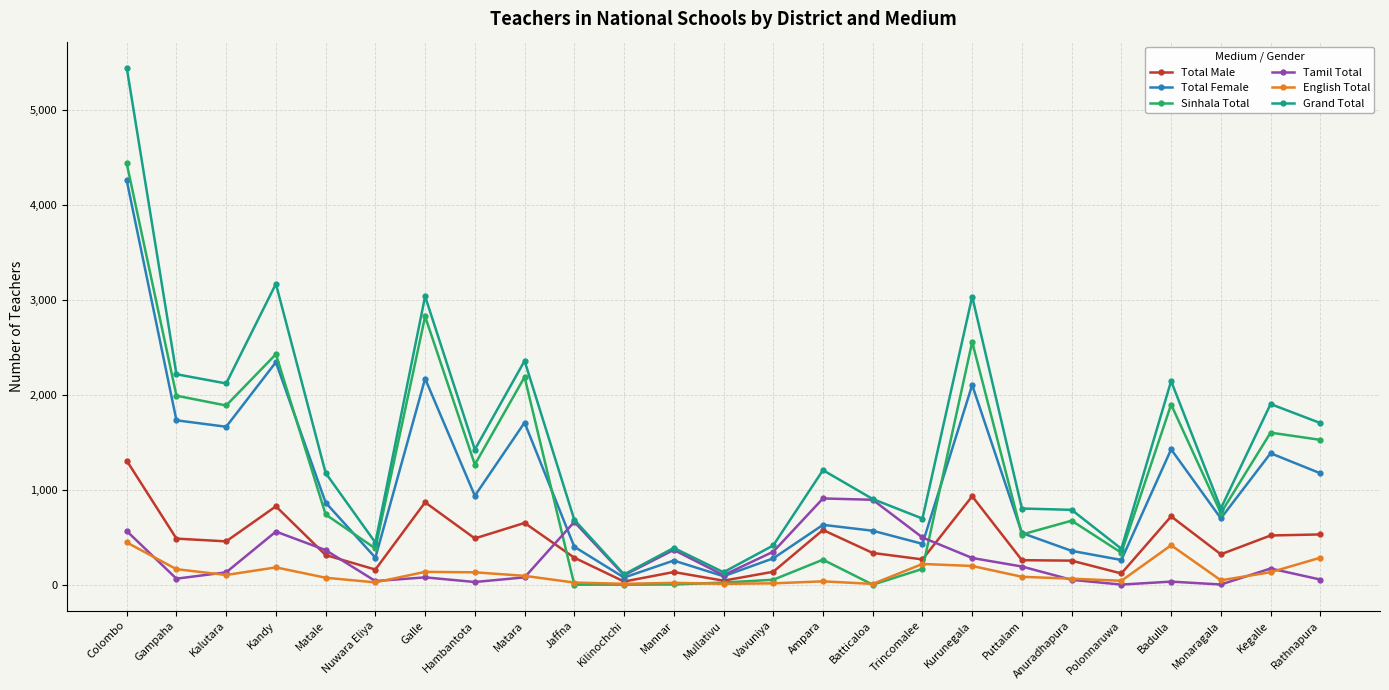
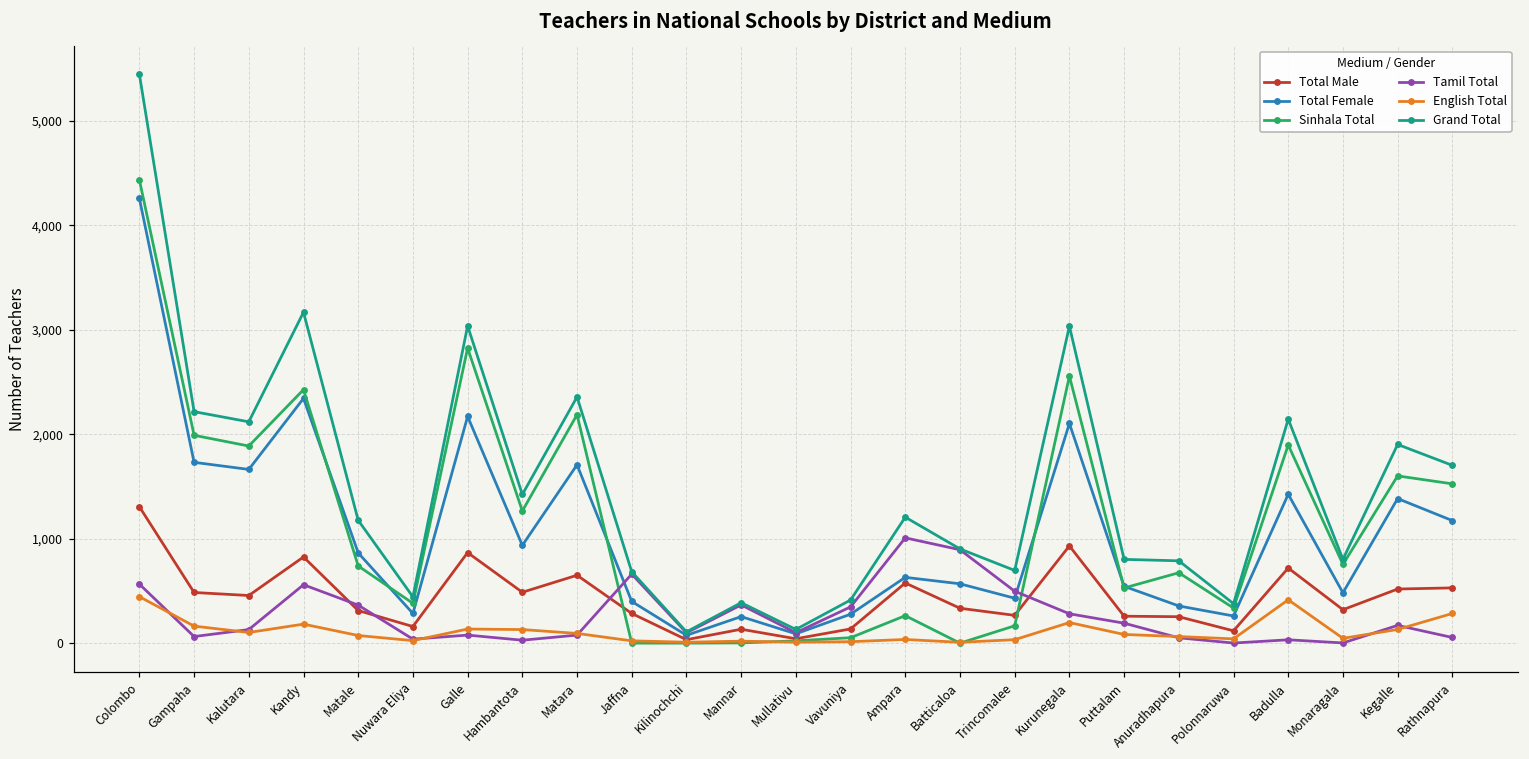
  {
    "Total Male": {
      "Colombo": "1,300",
      "Gampaha": "500",
      "Kalutara": "500",
      "Kandy": "800",
      "Matale": "300",
      "Nuwara Eliya": "200",
      "Galle": "900",
      "Hambantota": "500",
      "Matara": "700",
      "Jaffna": "300",
      "Mannar": "100",
      "Vavuniya": "100",
      "Ampara": "600",
      "Batticaloa": "300",
      "Trincomalee": "300",
      "Kurunegala": "900",
      "Puttalam": "300",
      "Anuradhapura": "300",
      "Polonnaruwa": "100",
      "Badulla": "700",
      "Monaragala": "300",
      "Kegalle": "500",
      "Rathnapura": "500"
    },
    "Total Female": {
      "Colombo": "4,300",
      "Gampaha": "1,700",
      "Kalutara": "1,700",
      "Kandy": "2,300",
      "Matale": "900",
      "Nuwara Eliya": "300",
      "Galle": "2,200",
      "Hambantota": "900",
      "Matara": "1,700",
      "Jaffna": "400",
      "Mannar": "300",
      "Vavuniya": "300",
      "Ampara": "600",
      "Batticaloa": "600",
      "Trincomalee": "400",
      "Kurunegala": "2,100",
      "Anuradhapura": "400",
      "Polonnaruwa": "300",
      "Badulla": "1,400",
-     "Monaragala": "700",
+     "Monaragala": "500",
      "Kegalle": "1,400",
      "Rathnapura": "1,200"
    },
    "Tamil Total": {
      "Colombo": "600",
      "Gampaha": "100",
      "Kalutara": "100",
      "Kandy": "600",
      "Matale": "400",
      "Galle": "100",
      "Hambantota": "0",
      "Vavuniya": "300",
-     "Ampara": "900",
+     "Ampara": "1,000",
      "Trincomalee": "500",
      "Kurunegala": "300",
      "Puttalam": "200",
      "Polonnaruwa": "0",
      "Badulla": "0",
      "Monaragala": "0",
      "Kegalle": "200",
      "Rathnapura": "100"
    },
    "English Total": {
      "Colombo": "400",
      "Gampaha": "200",
      "Kalutara": "100",
      "Kandy": "200",
      "Matale": "100",
      "Galle": "100",
      "Hambantota": "100",
      "Vavuniya": "0",
      "Ampara": "0",
-     "Trincomalee": "200",
+     "Trincomalee": "0",
      "Kurunegala": "200",
      "Puttalam": "100",
      "Polonnaruwa": "0",
      "Badulla": "400",
      "Monaragala": "0",
      "Kegalle": "100",
      "Rathnapura": "300"
    }
  }
